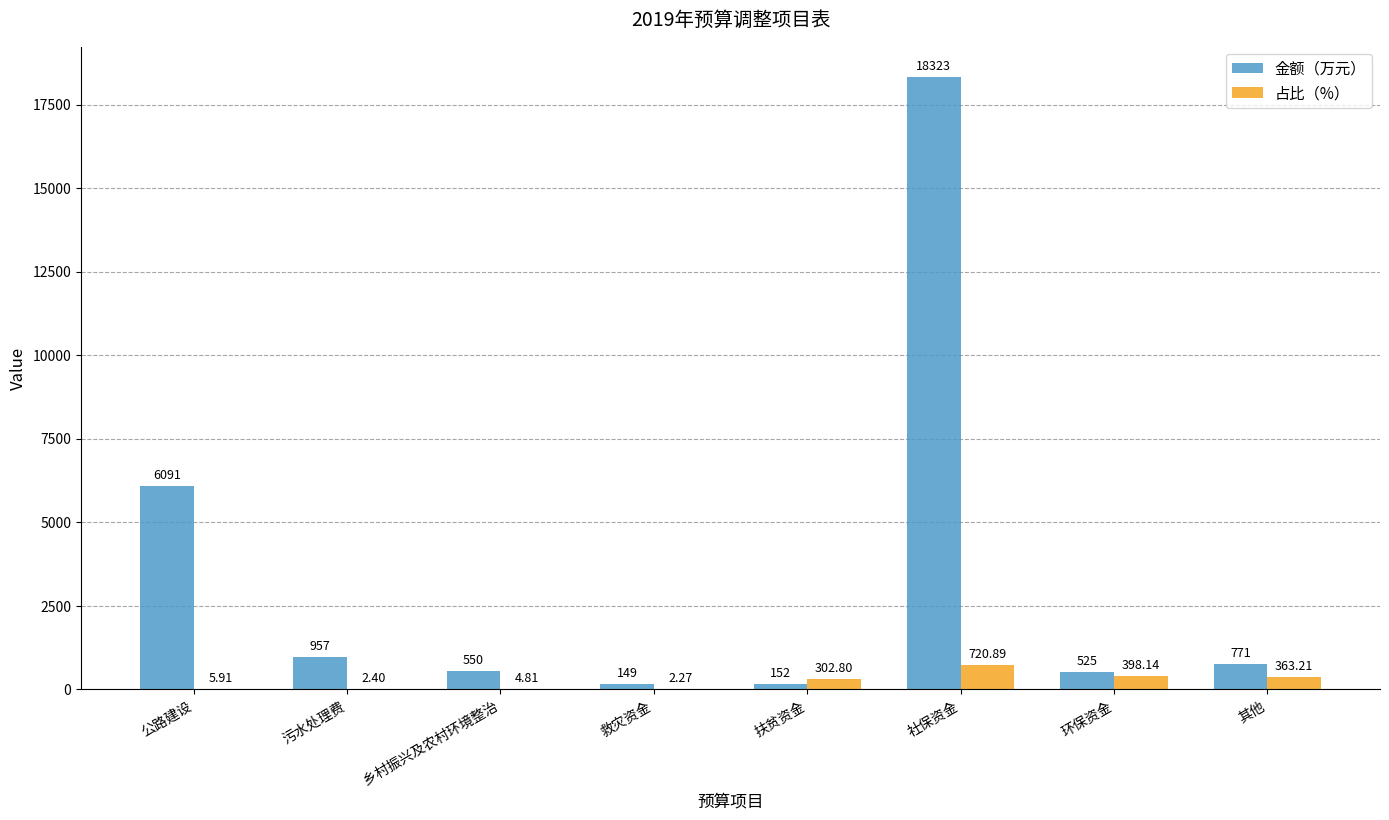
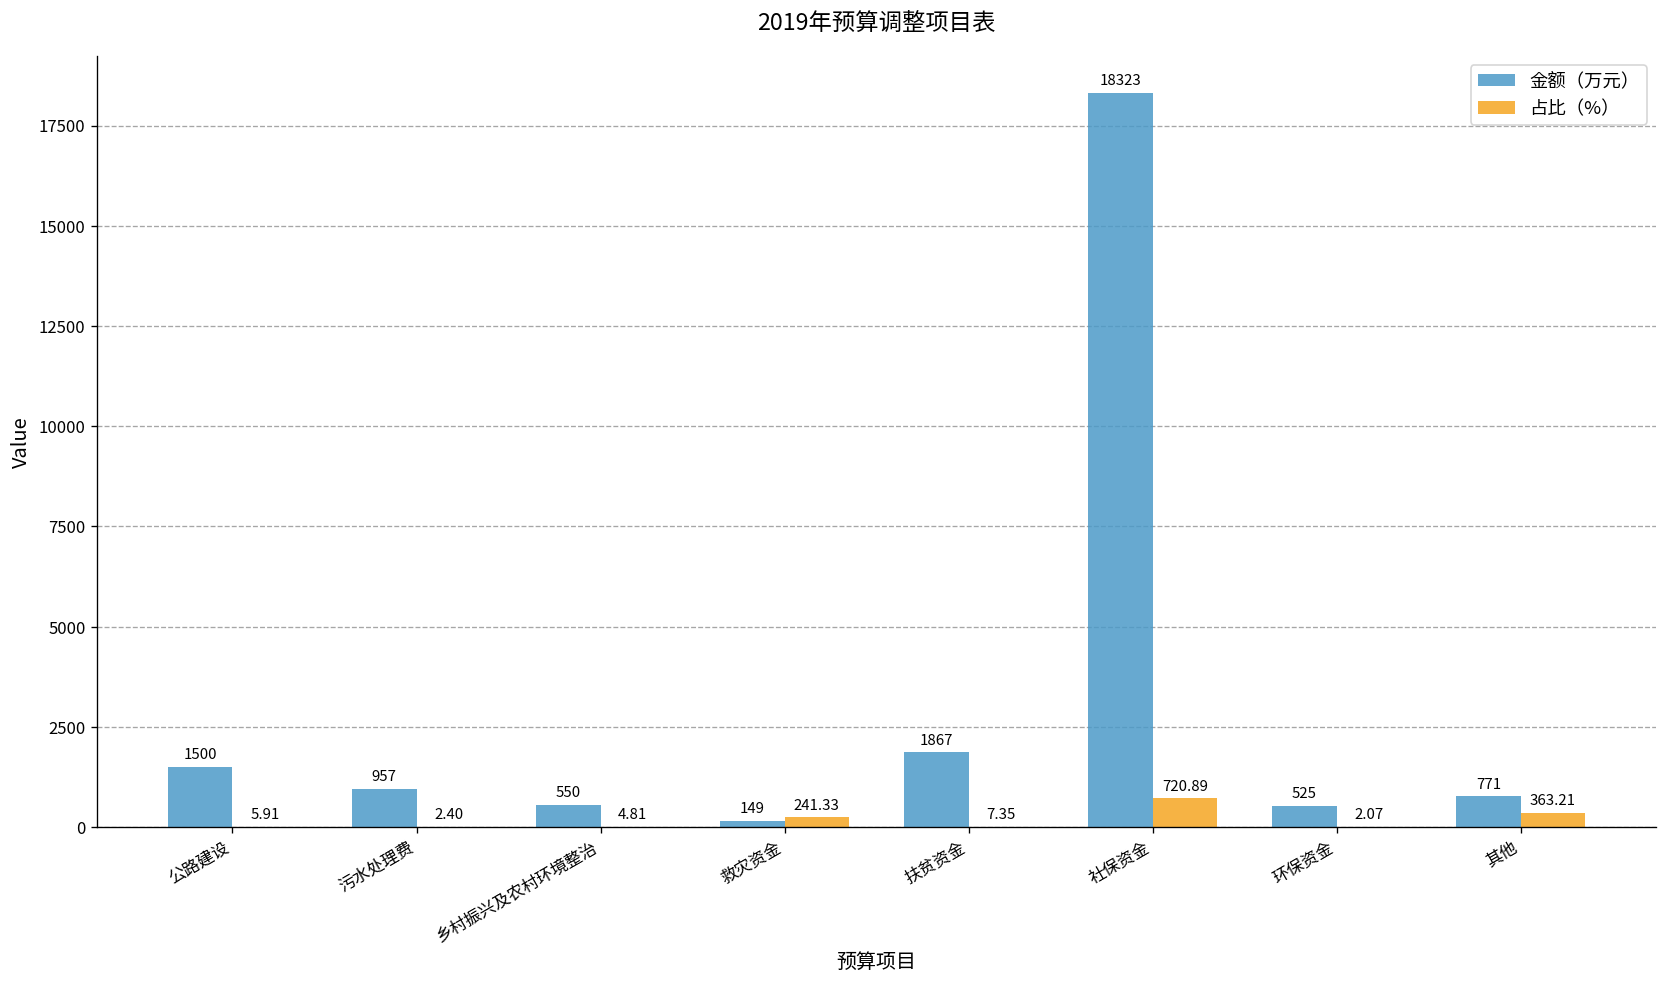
  {
    "金额（万元）": {
-     "公路建设": 6091,
+     "公路建设": 1500,
      "污水处理费": 957,
      "乡村振兴及农村环境整治": 550,
      "救灾资金": 149,
-     "扶贫资金": 152,
+     "扶贫资金": 1867,
      "社保资金": 18323,
      "环保资金": 525,
      "其他": 771
    },
    "占比（%）": {
      "公路建设": 5.91,
      "污水处理费": 2.40,
      "乡村振兴及农村环境整治": 4.81,
-     "救灾资金": 2.27,
-     "扶贫资金": 302.80,
+     "救灾资金": 241.33,
+     "扶贫资金": 7.35,
      "社保资金": 720.89,
-     "环保资金": 398.14,
+     "环保资金": 2.07,
      "其他": 363.21
    }
  }
